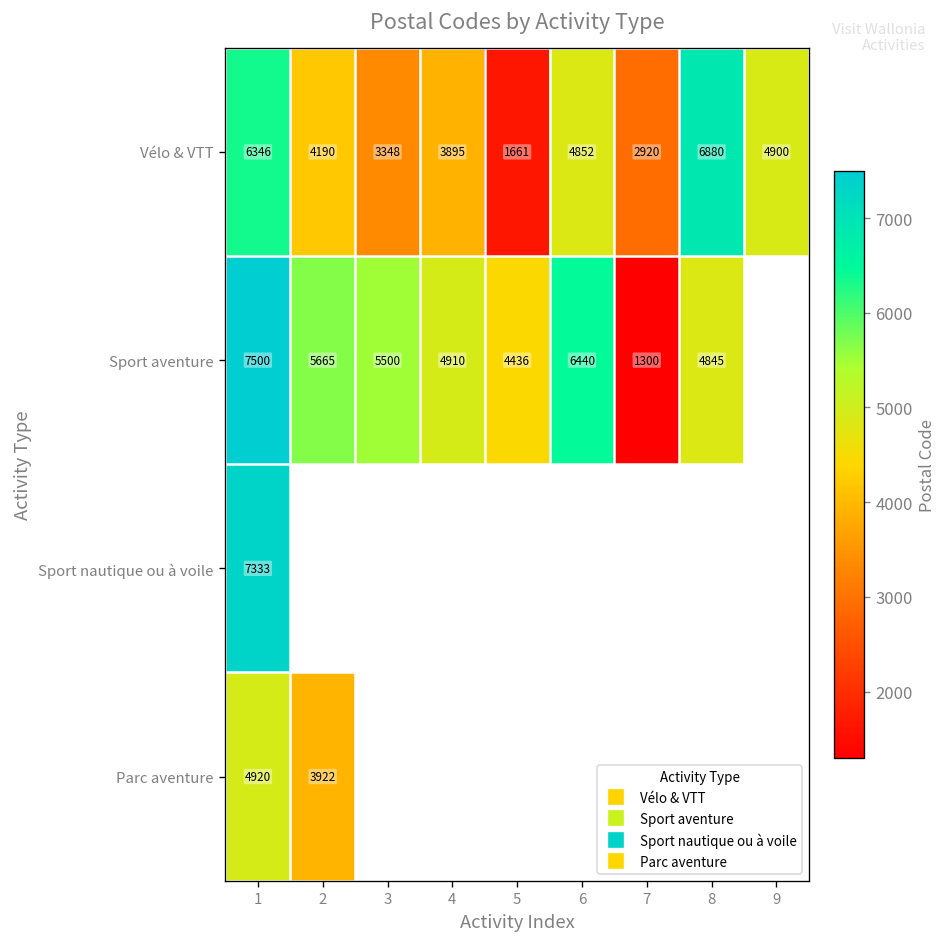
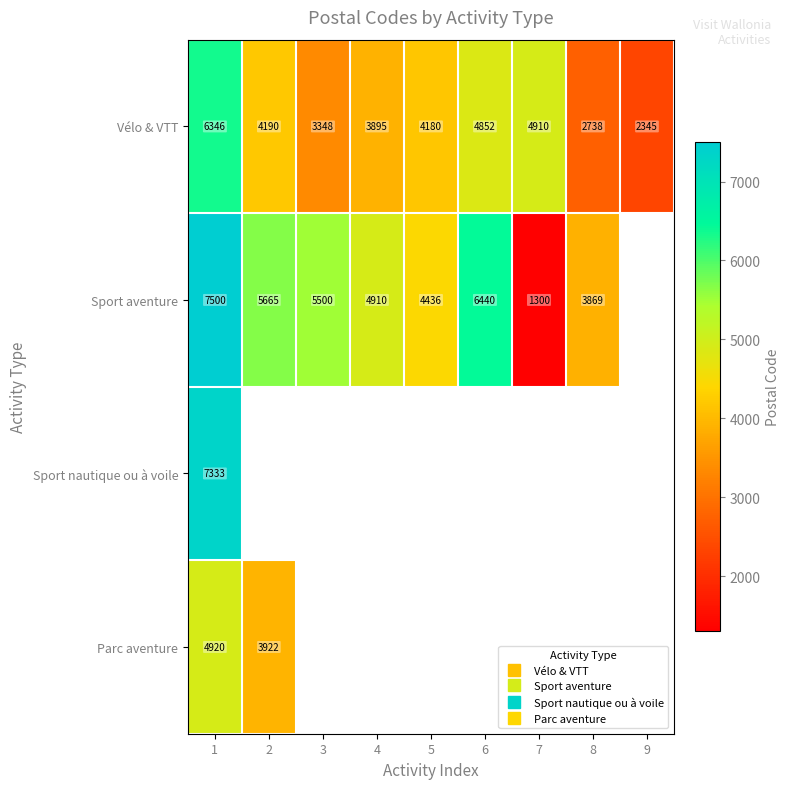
  {
    "Vélo & VTT": {
-     "5": 1661,
-     "7": 2920,
-     "8": 6880,
-     "9": 4900
+     "5": 4180,
+     "7": 4910,
+     "8": 2738,
+     "9": 2345
    },
    "Sport aventure": {
-     "8": 4845
+     "8": 3869
    }
  }
